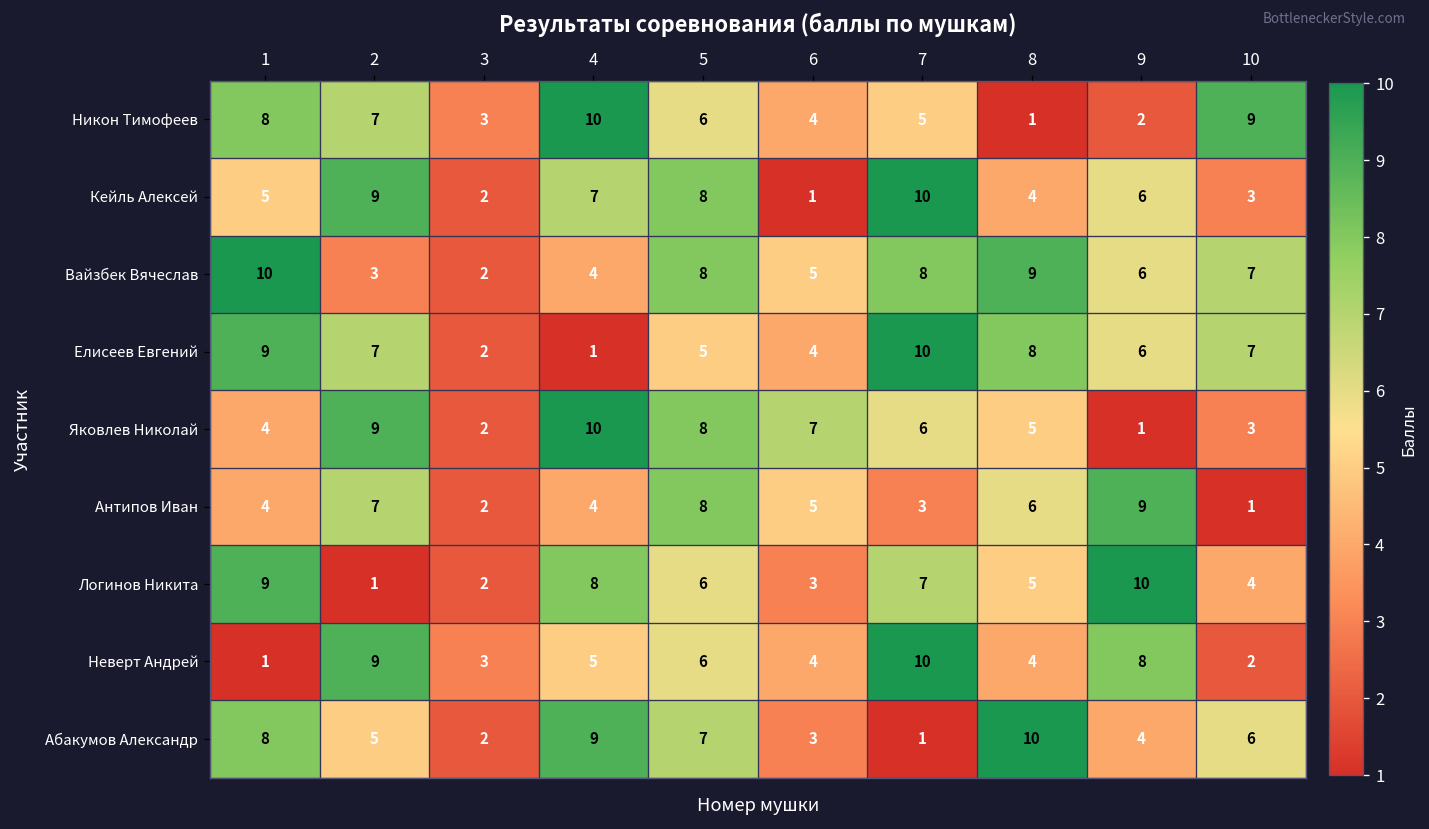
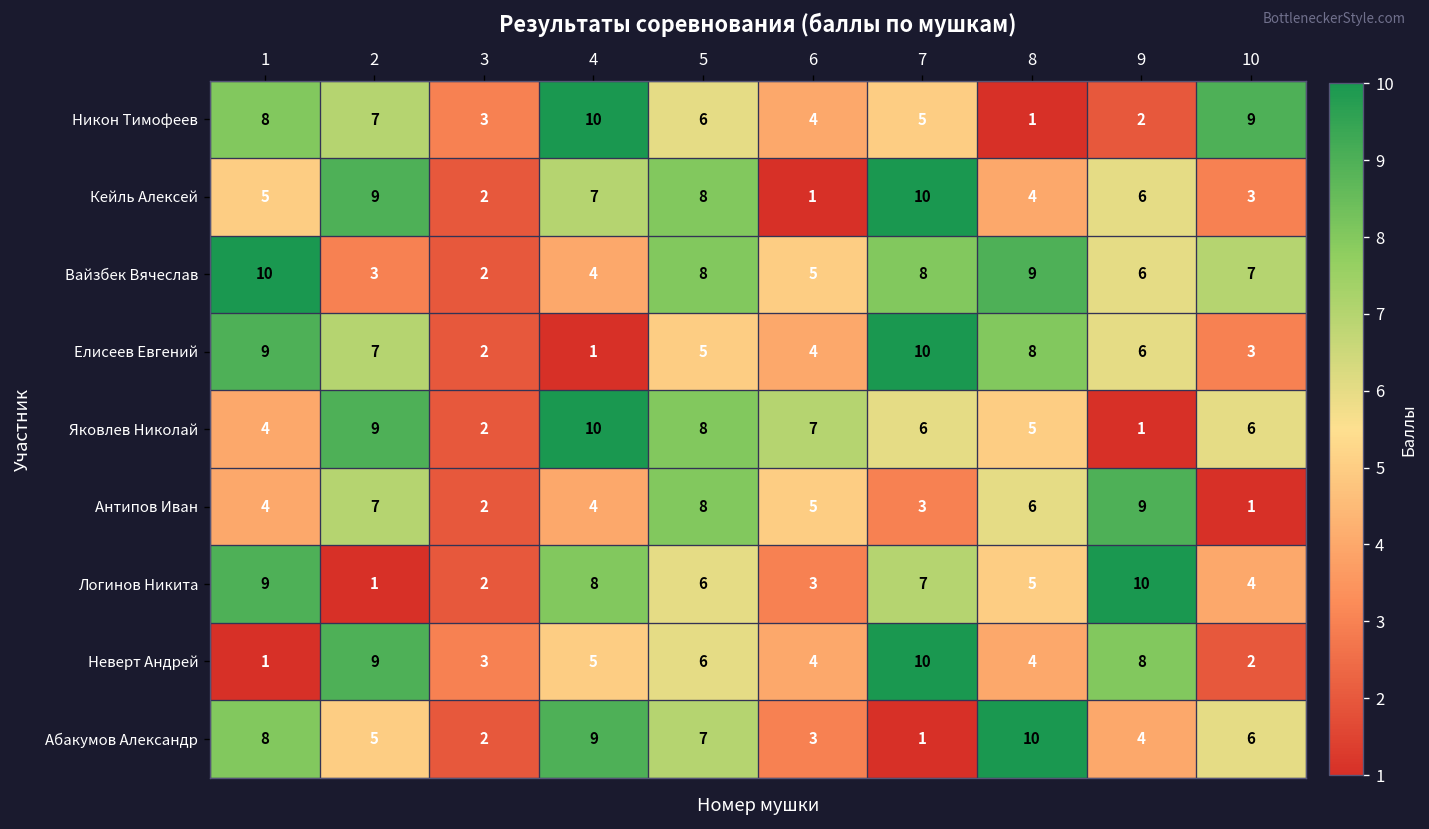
  {
    "Никон Тимофеев": {
      "1": 8,
      "2": 7,
      "3": 3,
      "4": 10,
      "5": 6,
      "6": 4,
      "7": 5,
      "8": 1,
      "9": 2,
      "10": 9
    },
    "Кейль Алексей": {
      "1": 5,
      "2": 9,
      "3": 2,
      "4": 7,
      "5": 8,
      "6": 1,
      "7": 10,
      "8": 4,
      "9": 6,
      "10": 3
    },
    "Вайзбек Вячеслав": {
      "1": 10,
      "2": 3,
      "3": 2,
      "4": 4,
      "5": 8,
      "6": 5,
      "7": 8,
      "8": 9,
      "9": 6,
      "10": 7
    },
    "Елисеев Евгений": {
      "1": 9,
      "2": 7,
      "3": 2,
      "4": 1,
      "5": 5,
      "6": 4,
      "7": 10,
      "8": 8,
      "9": 6,
-     "10": 7
+     "10": 3
    },
    "Яковлев Николай": {
      "1": 4,
      "2": 9,
      "3": 2,
      "4": 10,
      "5": 8,
      "6": 7,
      "7": 6,
      "8": 5,
      "9": 1,
-     "10": 3
+     "10": 6
    },
    "Антипов Иван": {
      "1": 4,
      "2": 7,
      "3": 2,
      "4": 4,
      "5": 8,
      "6": 5,
      "7": 3,
      "8": 6,
      "9": 9,
      "10": 1
    },
    "Логинов Никита": {
      "1": 9,
      "2": 1,
      "3": 2,
      "4": 8,
      "5": 6,
      "6": 3,
      "7": 7,
      "8": 5,
      "9": 10,
      "10": 4
    },
    "Неверт Андрей": {
      "1": 1,
      "2": 9,
      "3": 3,
      "4": 5,
      "5": 6,
      "6": 4,
      "7": 10,
      "8": 4,
      "9": 8,
      "10": 2
    },
    "Абакумов Александр": {
      "1": 8,
      "2": 5,
      "3": 2,
      "4": 9,
      "5": 7,
      "6": 3,
      "7": 1,
      "8": 10,
      "9": 4,
      "10": 6
    }
  }
